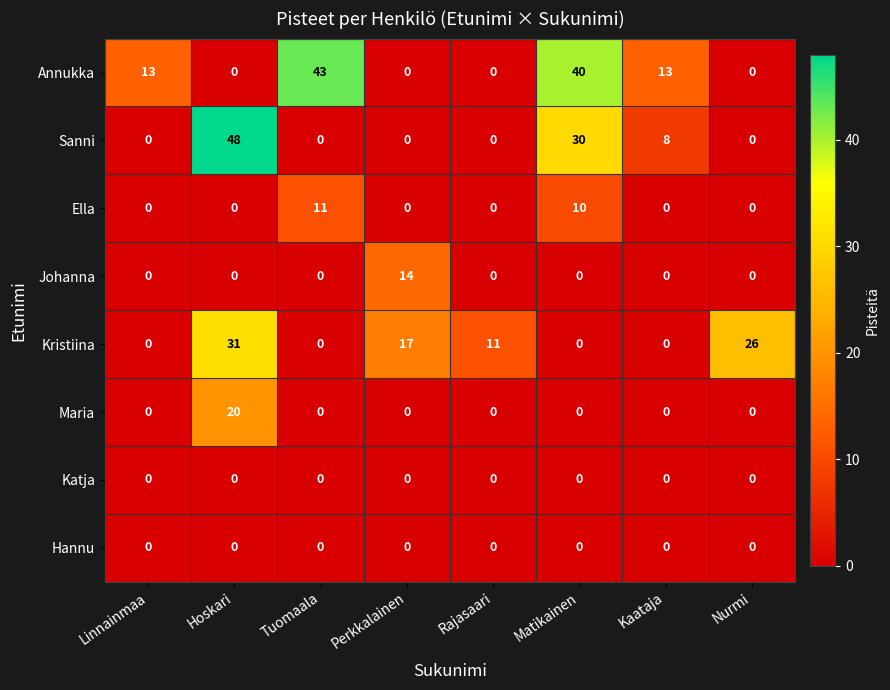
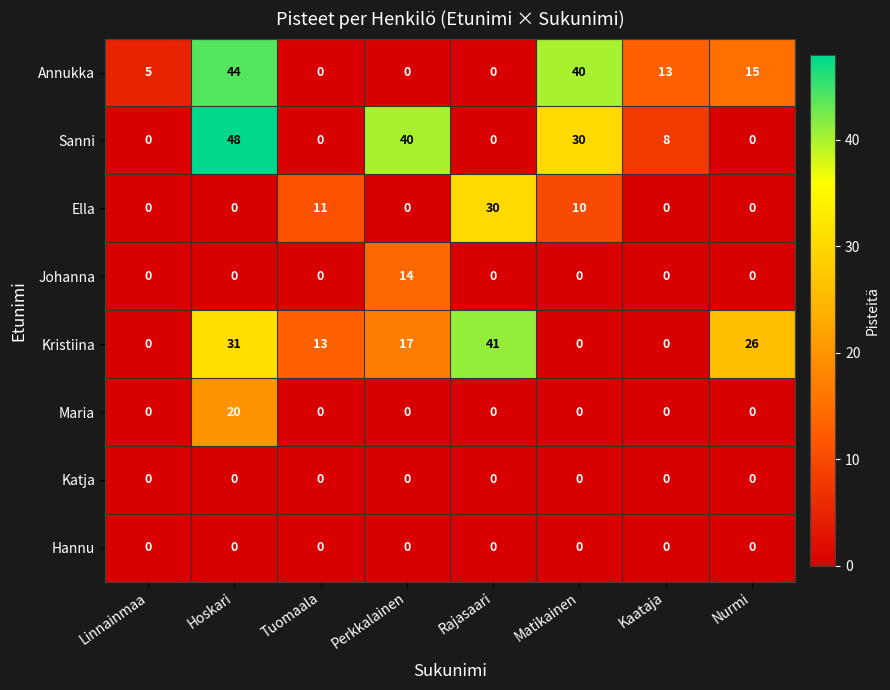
  {
    "Annukka": {
-     "Linnainmaa": 13,
-     "Hoskari": 0,
-     "Tuomaala": 43,
+     "Linnainmaa": 5,
+     "Hoskari": 44,
+     "Tuomaala": 0,
      "Perkkalainen": 0,
      "Rajasaari": 0,
      "Matikainen": 40,
      "Kaataja": 13,
-     "Nurmi": 0
+     "Nurmi": 15
    },
    "Sanni": {
      "Linnainmaa": 0,
      "Hoskari": 48,
      "Tuomaala": 0,
-     "Perkkalainen": 0,
+     "Perkkalainen": 40,
      "Rajasaari": 0,
      "Matikainen": 30,
      "Kaataja": 8,
      "Nurmi": 0
    },
    "Ella": {
      "Linnainmaa": 0,
      "Hoskari": 0,
      "Tuomaala": 11,
      "Perkkalainen": 0,
-     "Rajasaari": 0,
+     "Rajasaari": 30,
      "Matikainen": 10,
      "Kaataja": 0,
      "Nurmi": 0
    },
    "Johanna": {
      "Linnainmaa": 0,
      "Hoskari": 0,
      "Tuomaala": 0,
      "Perkkalainen": 14,
      "Rajasaari": 0,
      "Matikainen": 0,
      "Kaataja": 0,
      "Nurmi": 0
    },
    "Kristiina": {
      "Linnainmaa": 0,
      "Hoskari": 31,
-     "Tuomaala": 0,
+     "Tuomaala": 13,
      "Perkkalainen": 17,
-     "Rajasaari": 11,
+     "Rajasaari": 41,
      "Matikainen": 0,
      "Kaataja": 0,
      "Nurmi": 26
    },
    "Maria": {
      "Linnainmaa": 0,
      "Hoskari": 20,
      "Tuomaala": 0,
      "Perkkalainen": 0,
      "Rajasaari": 0,
      "Matikainen": 0,
      "Kaataja": 0,
      "Nurmi": 0
    },
    "Katja": {
      "Linnainmaa": 0,
      "Hoskari": 0,
      "Tuomaala": 0,
      "Perkkalainen": 0,
      "Rajasaari": 0,
      "Matikainen": 0,
      "Kaataja": 0,
      "Nurmi": 0
    },
    "Hannu": {
      "Linnainmaa": 0,
      "Hoskari": 0,
      "Tuomaala": 0,
      "Perkkalainen": 0,
      "Rajasaari": 0,
      "Matikainen": 0,
      "Kaataja": 0,
      "Nurmi": 0
    }
  }
